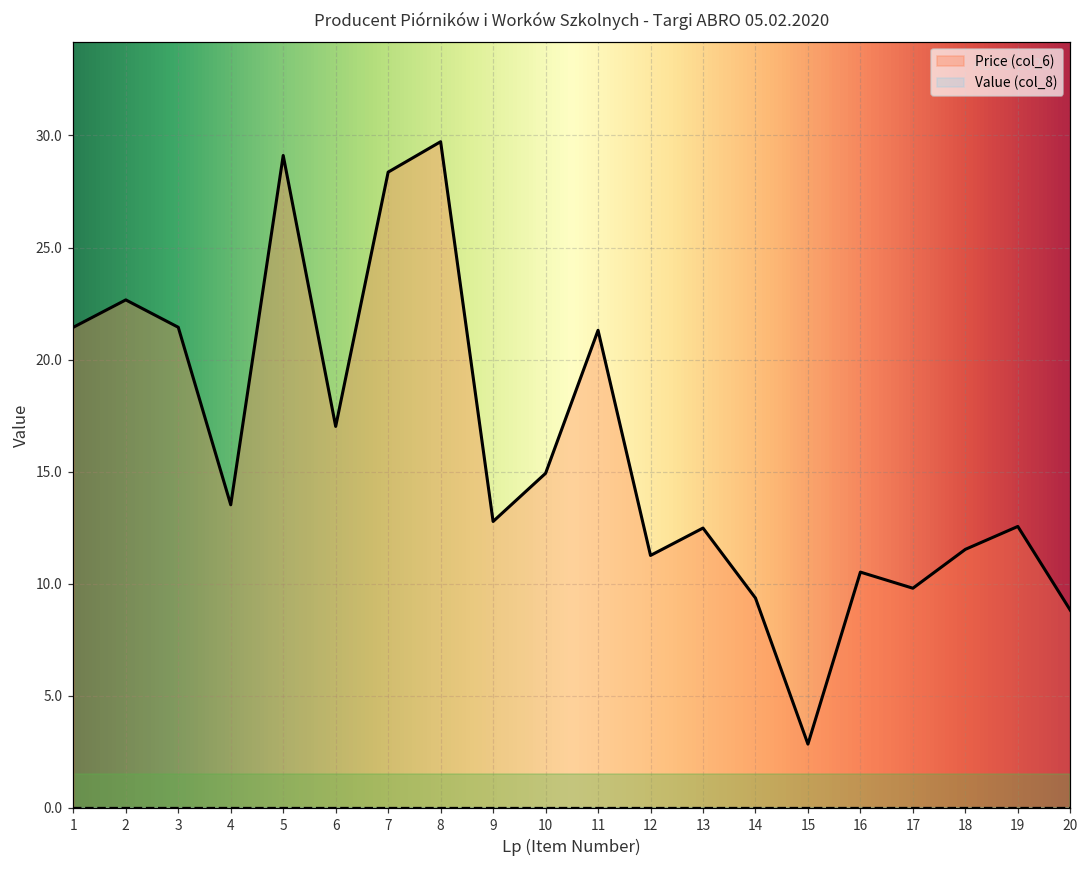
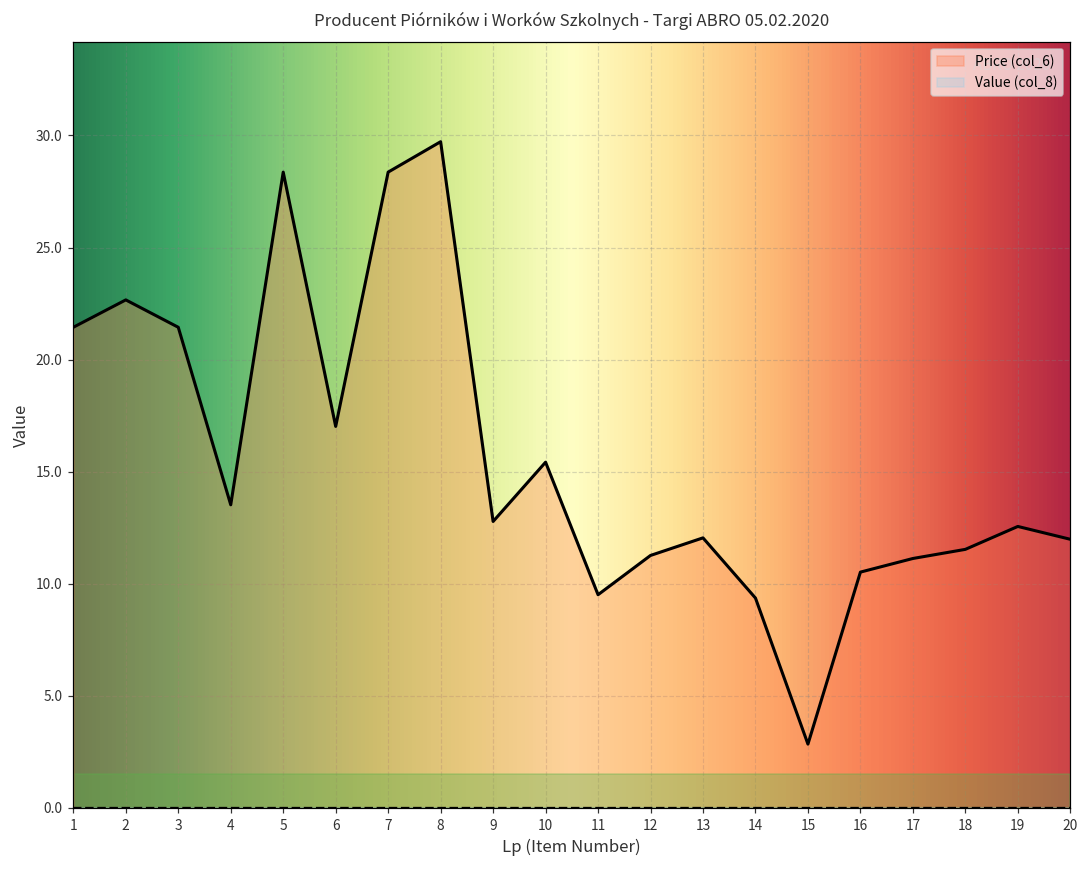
  {
    "Price (col_6)": {
      "1": 21.4,
      "2": 22.7,
      "3": 21.4,
      "4": 13.5,
-     "5": 29.1,
+     "5": 28.4,
      "6": 17.0,
      "7": 28.4,
      "8": 29.7,
      "9": 12.8,
-     "10": 14.9,
-     "11": 21.3,
+     "10": 15.4,
+     "11": 9.5,
      "12": 11.3,
-     "13": 12.5,
+     "13": 12.0,
      "14": 9.4,
      "15": 2.8,
      "16": 10.5,
-     "17": 9.8,
+     "17": 11.1,
      "18": 11.5,
      "19": 12.6,
-     "20": 8.8
+     "20": 12.0
    },
    "Value (col_8)": {
      "1": 0.0,
      "2": 0.0,
      "3": 0.0,
      "4": 0.0,
      "5": 0.0,
      "6": 0.0,
      "7": 0.0,
      "8": 0.0,
      "9": 0.0,
      "10": 0.0,
      "11": 0.0,
      "12": 0.0,
      "13": 0.0,
      "14": 0.0,
      "15": 0.0,
      "16": 0.0,
      "17": 0.0,
      "18": 0.0,
      "19": 0.0,
      "20": 0.0
    }
  }
